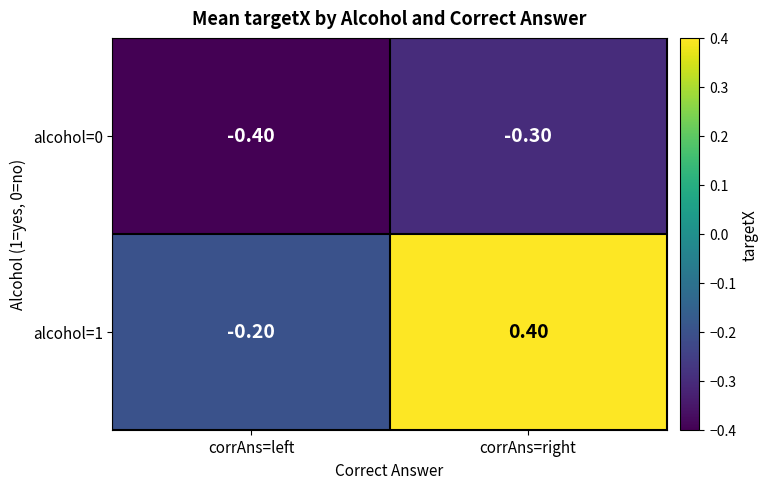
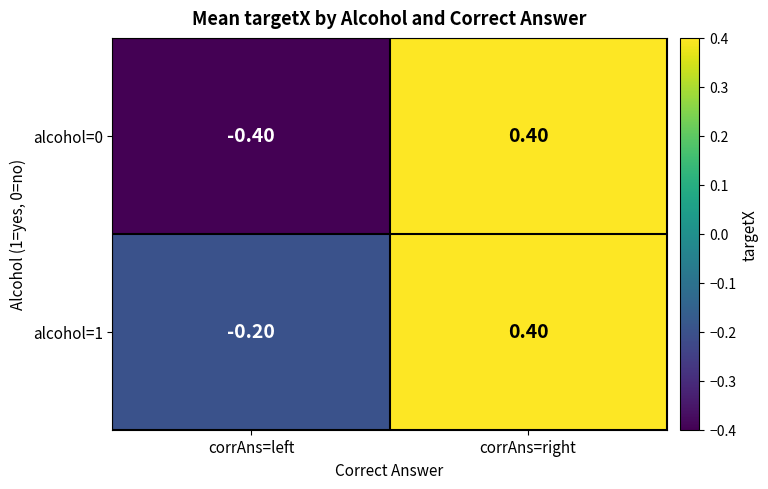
  {
    "alcohol=0": {
      "corrAns=left": -0.40,
-     "corrAns=right": -0.30
+     "corrAns=right": 0.40
    },
    "alcohol=1": {
      "corrAns=left": -0.20,
      "corrAns=right": 0.40
    }
  }
